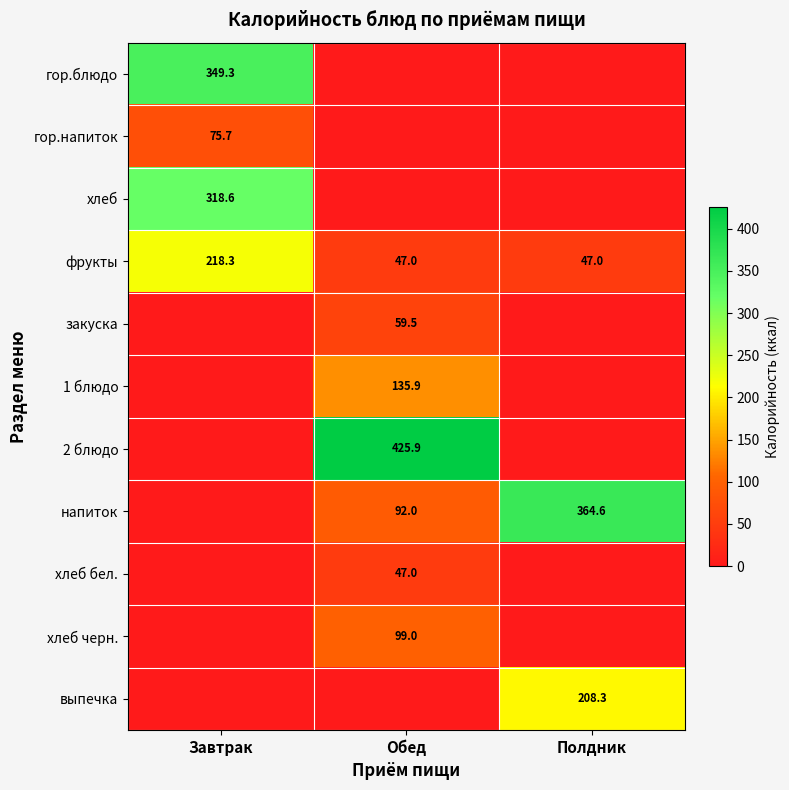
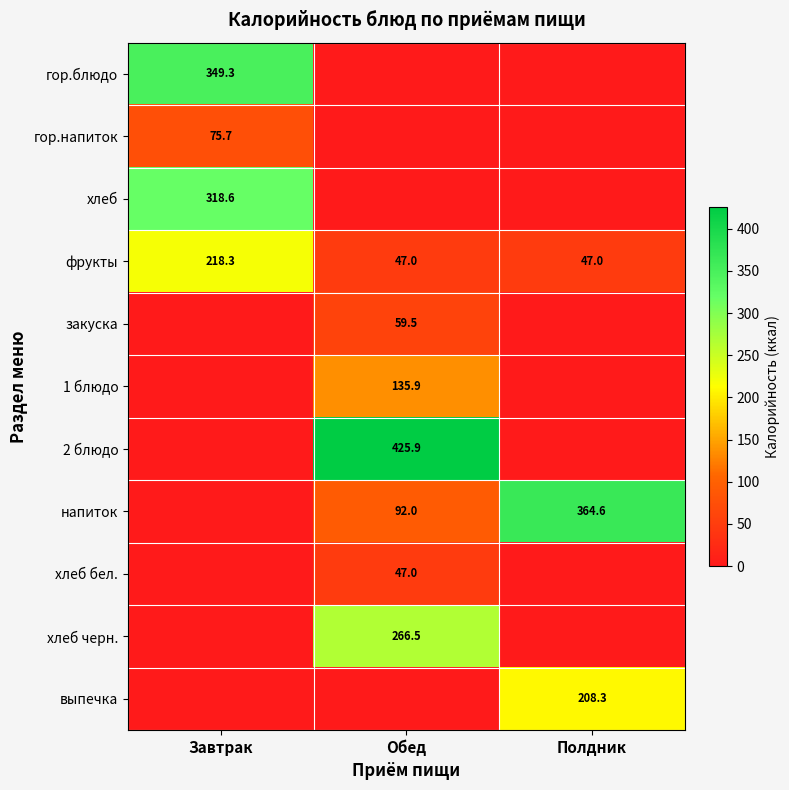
  {
    "гор.блюдо": {
      "Завтрак": 349.3
    },
    "гор.напиток": {
      "Завтрак": 75.7
    },
    "хлеб": {
      "Завтрак": 318.6
    },
    "фрукты": {
      "Завтрак": 218.3,
      "Обед": 47.0,
      "Полдник": 47.0
    },
    "закуска": {
      "Обед": 59.5
    },
    "1 блюдо": {
      "Обед": 135.9
    },
    "2 блюдо": {
      "Обед": 425.9
    },
    "напиток": {
      "Обед": 92.0,
      "Полдник": 364.6
    },
    "хлеб бел.": {
      "Обед": 47.0
    },
    "хлеб черн.": {
-     "Обед": 99.0
+     "Обед": 266.5
    },
    "выпечка": {
      "Полдник": 208.3
    }
  }
